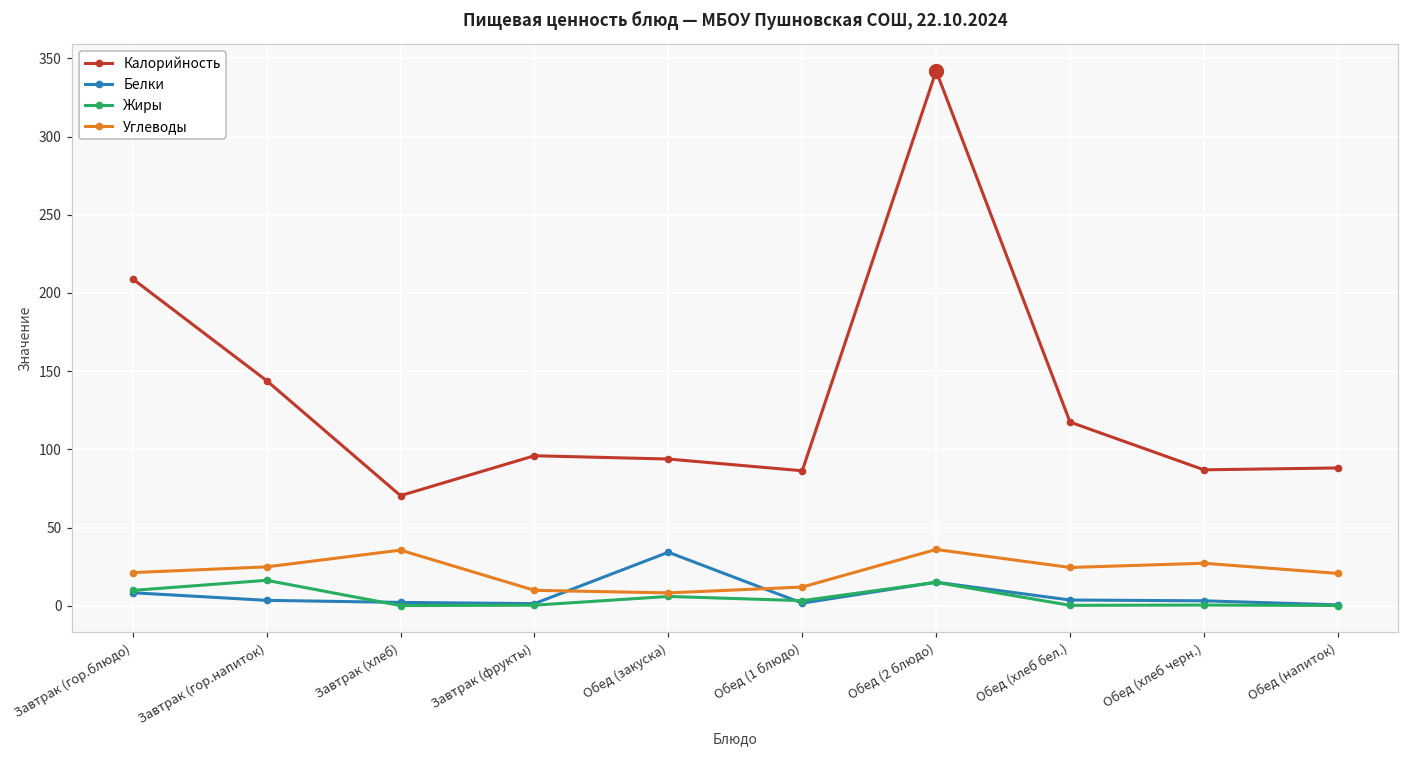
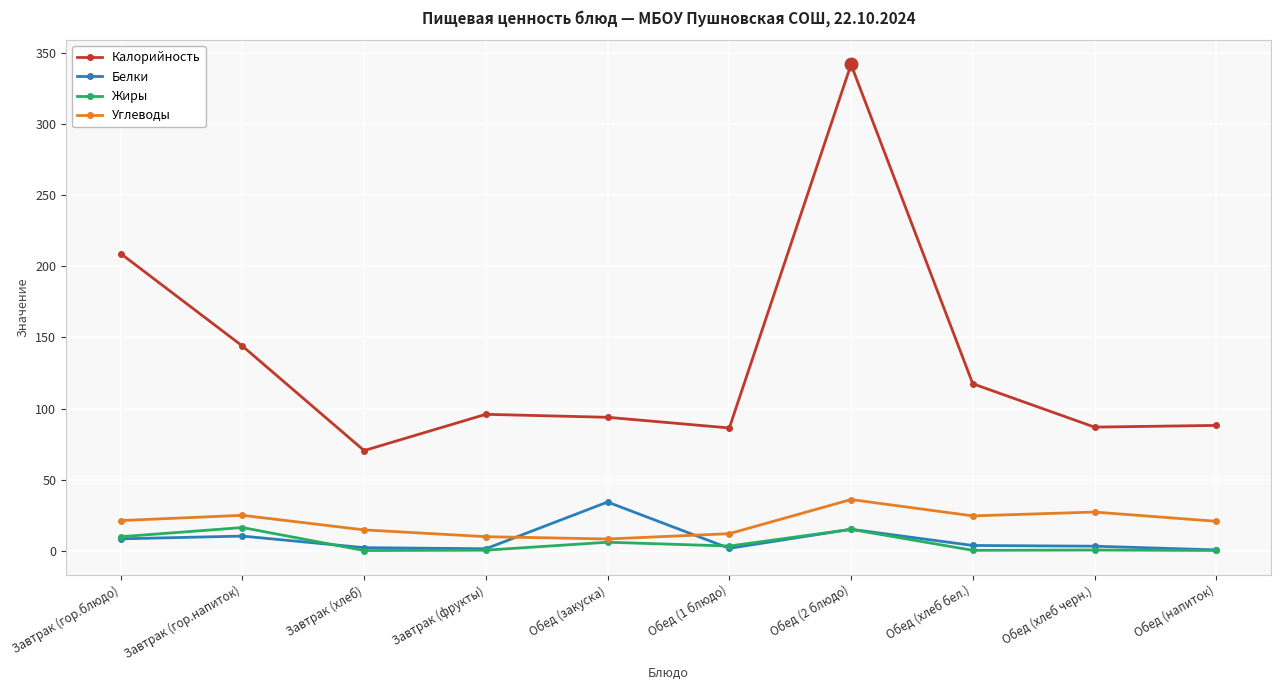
  {
    "Белки": {
-     "Завтрак (гор.напиток)": 4,
+     "Завтрак (гор.напиток)": 10,
      "Завтрак (хлеб)": 2,
      "Обед (закуска)": 34,
      "Обед (хлеб бел.)": 4,
      "Обед (хлеб черн.)": 3
    },
    "Жиры": {
      "Завтрак (гор.напиток)": 16,
      "Завтрак (хлеб)": 0,
      "Обед (закуска)": 6,
      "Обед (хлеб бел.)": 0,
      "Обед (хлеб черн.)": 1
    },
    "Углеводы": {
      "Завтрак (гор.блюдо)": 21,
      "Завтрак (гор.напиток)": 25,
-     "Завтрак (хлеб)": 36,
+     "Завтрак (хлеб)": 15,
      "Завтрак (фрукты)": 10,
      "Обед (закуска)": 8,
      "Обед (1 блюдо)": 12,
      "Обед (2 блюдо)": 36,
      "Обед (хлеб бел.)": 25,
      "Обед (хлеб черн.)": 27,
      "Обед (напиток)": 21
    }
  }
